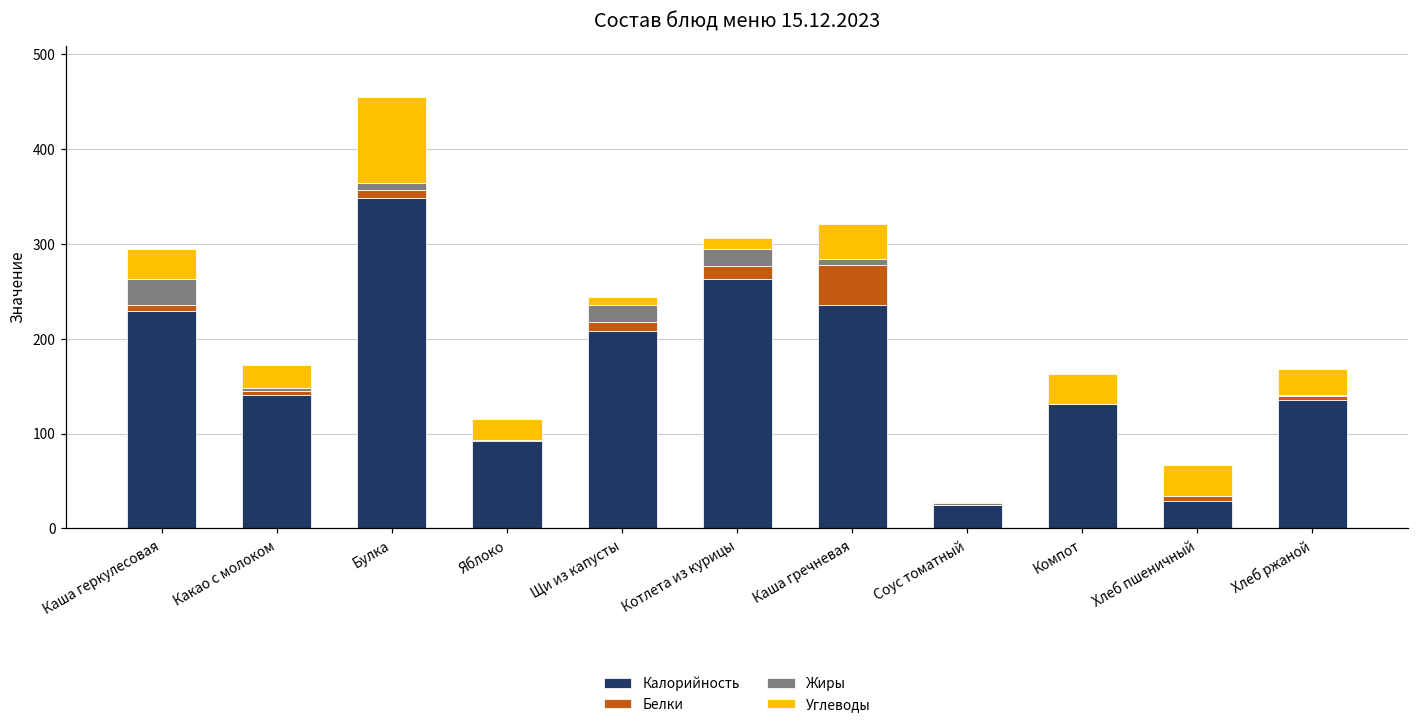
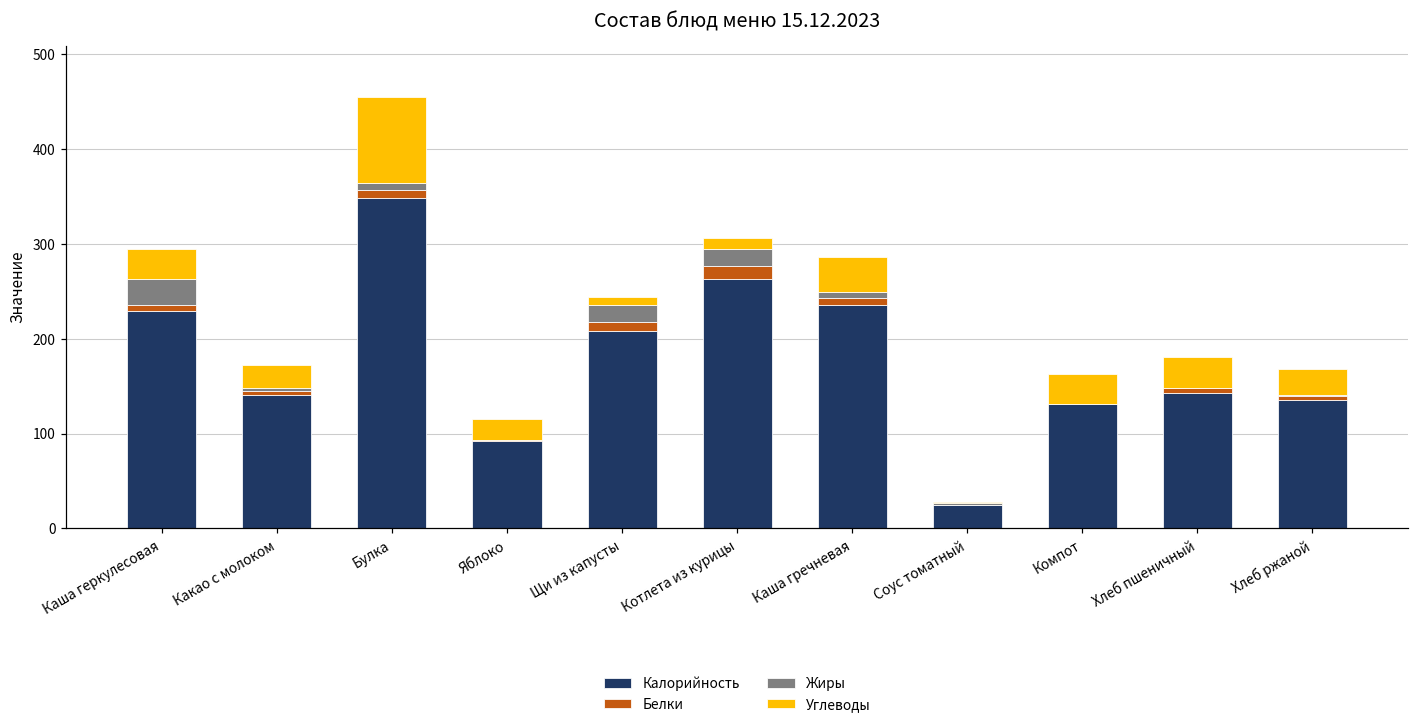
  {
    "Калорийность": {
      "Каша геркулесовая": 230,
      "Какао с молоком": 140,
      "Булка": 350,
      "Яблоко": 90,
      "Щи из капусты": 210,
      "Котлета из курицы": 260,
      "Каша гречневая": 240,
      "Соус томатный": 20,
      "Компот": 130,
-     "Хлеб пшеничный": 30,
+     "Хлеб пшеничный": 140,
      "Хлеб ржаной": 140
    },
    "Белки": {
      "Каша геркулесовая": 10,
      "Какао с молоком": 0,
      "Булка": 10,
      "Щи из капусты": 10,
      "Котлета из курицы": 10,
-     "Каша гречневая": 40,
+     "Каша гречневая": 10,
      "Хлеб пшеничный": 0,
      "Хлеб ржаной": 0
    },
    "Жиры": {
      "Каша геркулесовая": 30,
      "Какао с молоком": 0,
      "Булка": 10,
      "Яблоко": 0,
      "Щи из капусты": 20,
      "Котлета из курицы": 20,
      "Каша гречневая": 10
    },
    "Углеводы": {
      "Каша геркулесовая": 30,
      "Какао с молоком": 20,
      "Булка": 90,
      "Яблоко": 20,
      "Щи из капусты": 10,
      "Котлета из курицы": 10,
      "Каша гречневая": 40,
      "Компот": 30,
      "Хлеб пшеничный": 30,
      "Хлеб ржаной": 30
    }
  }
